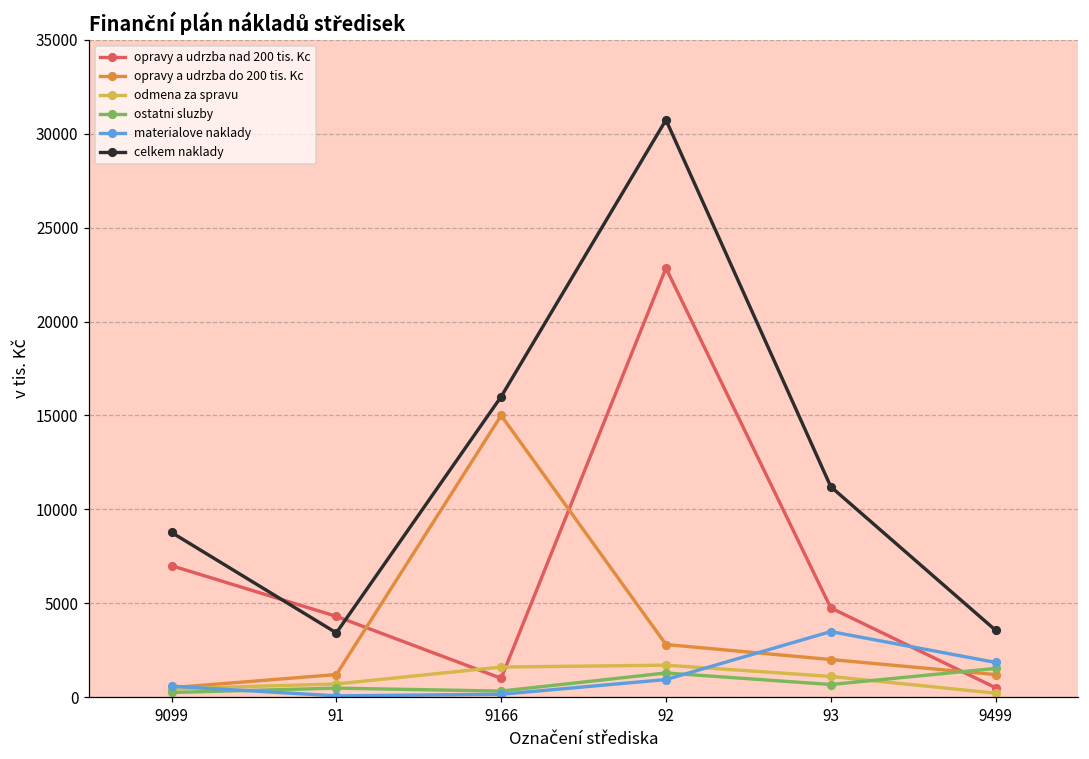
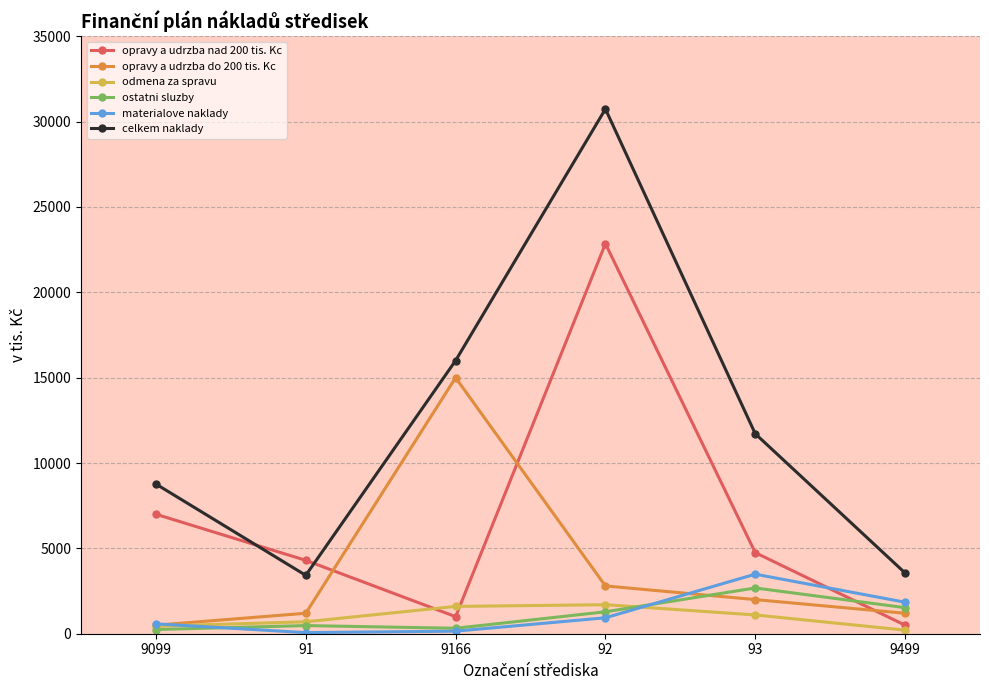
  {
    "ostatni sluzby": {
      "9099": 200,
      "91": 500,
      "9166": 300,
      "92": 1300,
-     "93": 700,
+     "93": 2700,
      "9499": 1500
    },
    "materialove naklady": {
      "91": 100,
      "9166": 200,
      "92": 900,
      "93": 3500,
      "9499": 1800
    },
    "celkem naklady": {
      "9099": 8800,
      "91": 3400,
      "9166": 16000,
      "92": 30700,
-     "93": 11200,
+     "93": 11700,
      "9499": 3600
    }
  }
